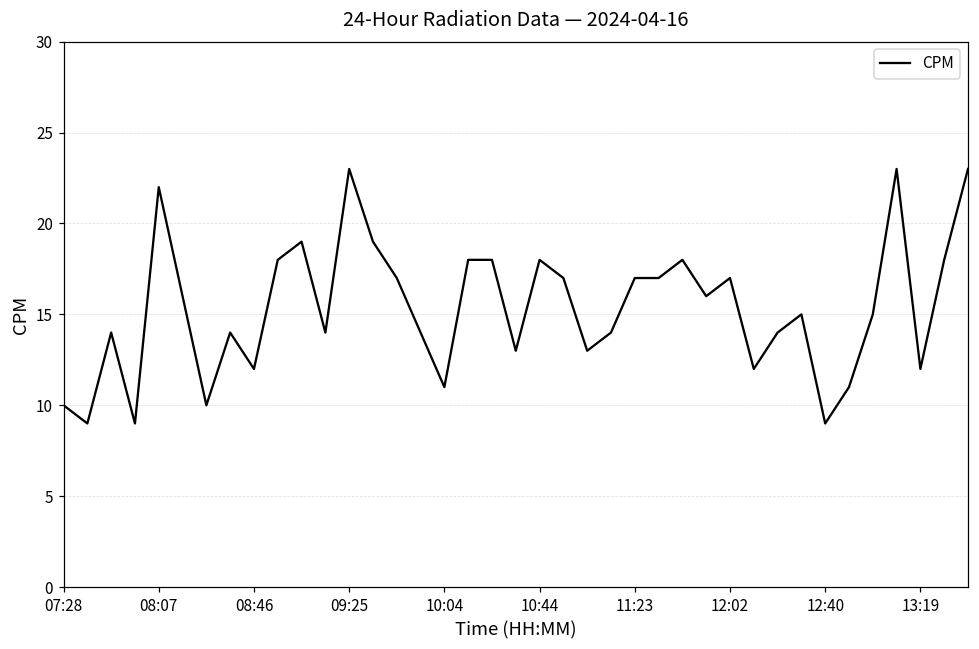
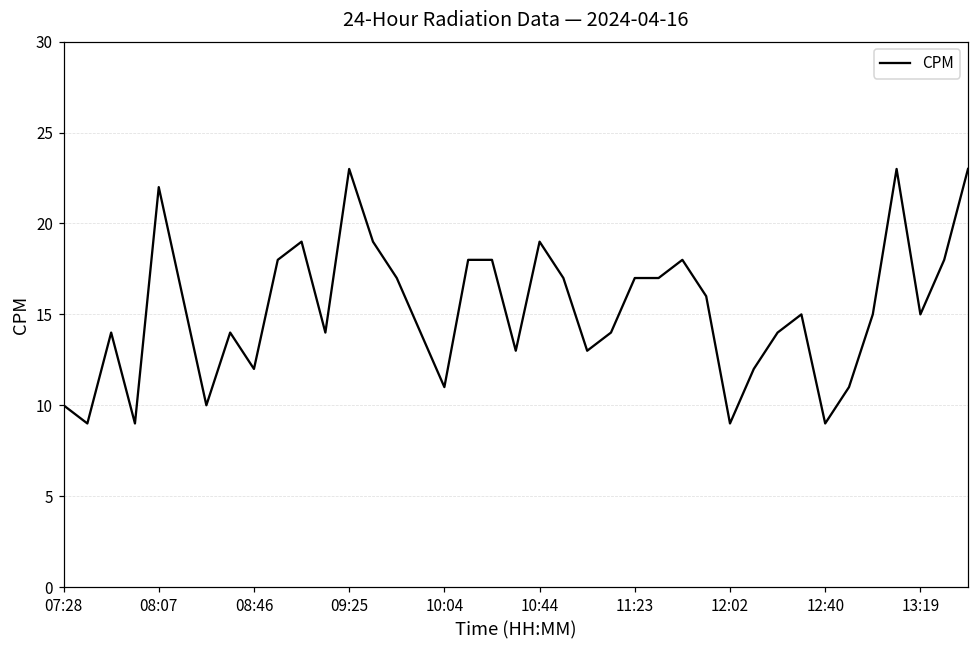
  {
    "07:28": 10,
    "08:07": 22,
    "08:46": 12,
    "09:25": 23,
    "10:04": 11,
-   "10:44": 18,
+   "10:44": 19,
    "11:23": 17,
-   "12:02": 17,
+   "12:02": 9,
    "12:40": 9,
-   "13:19": 12
+   "13:19": 15
  }
